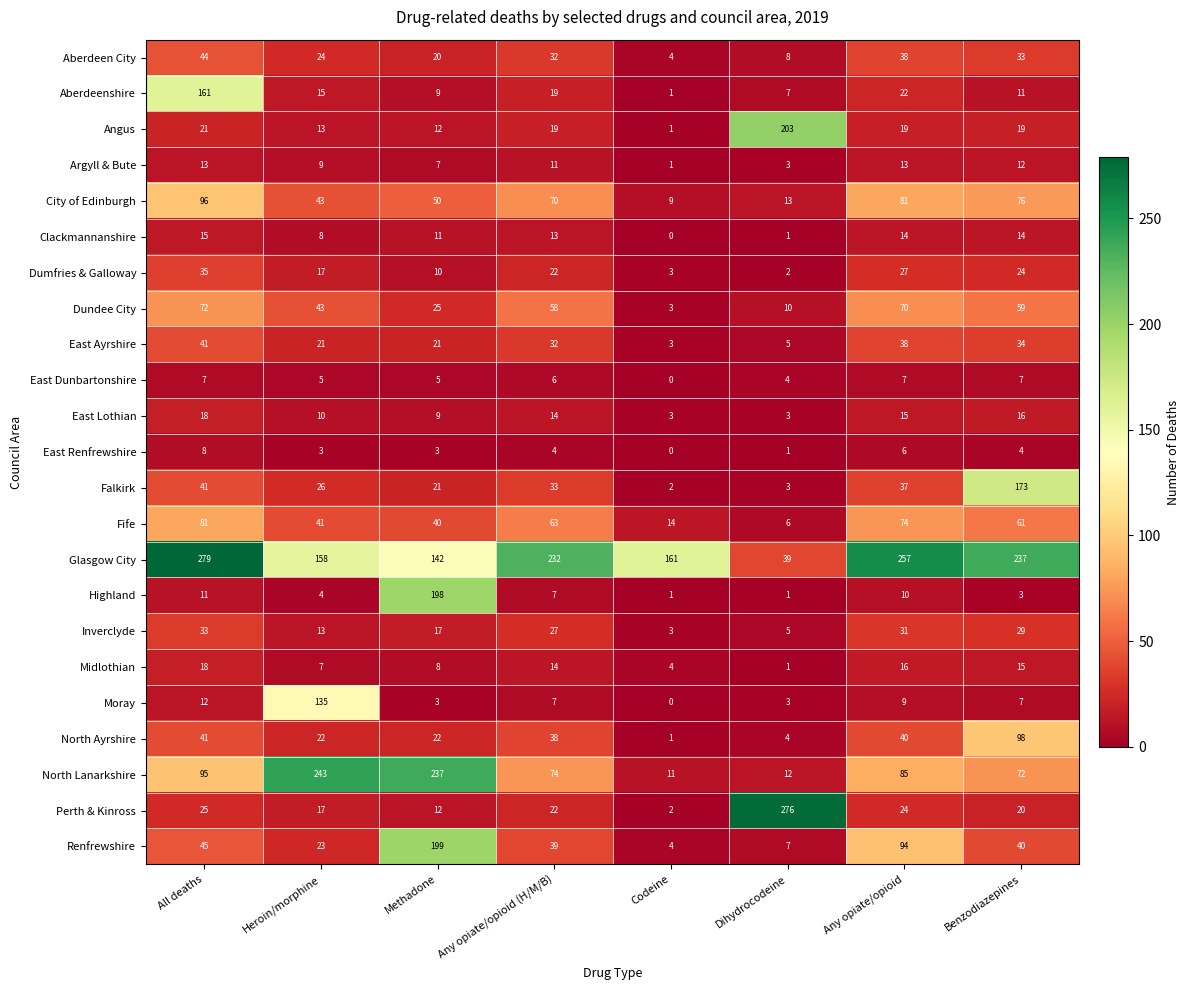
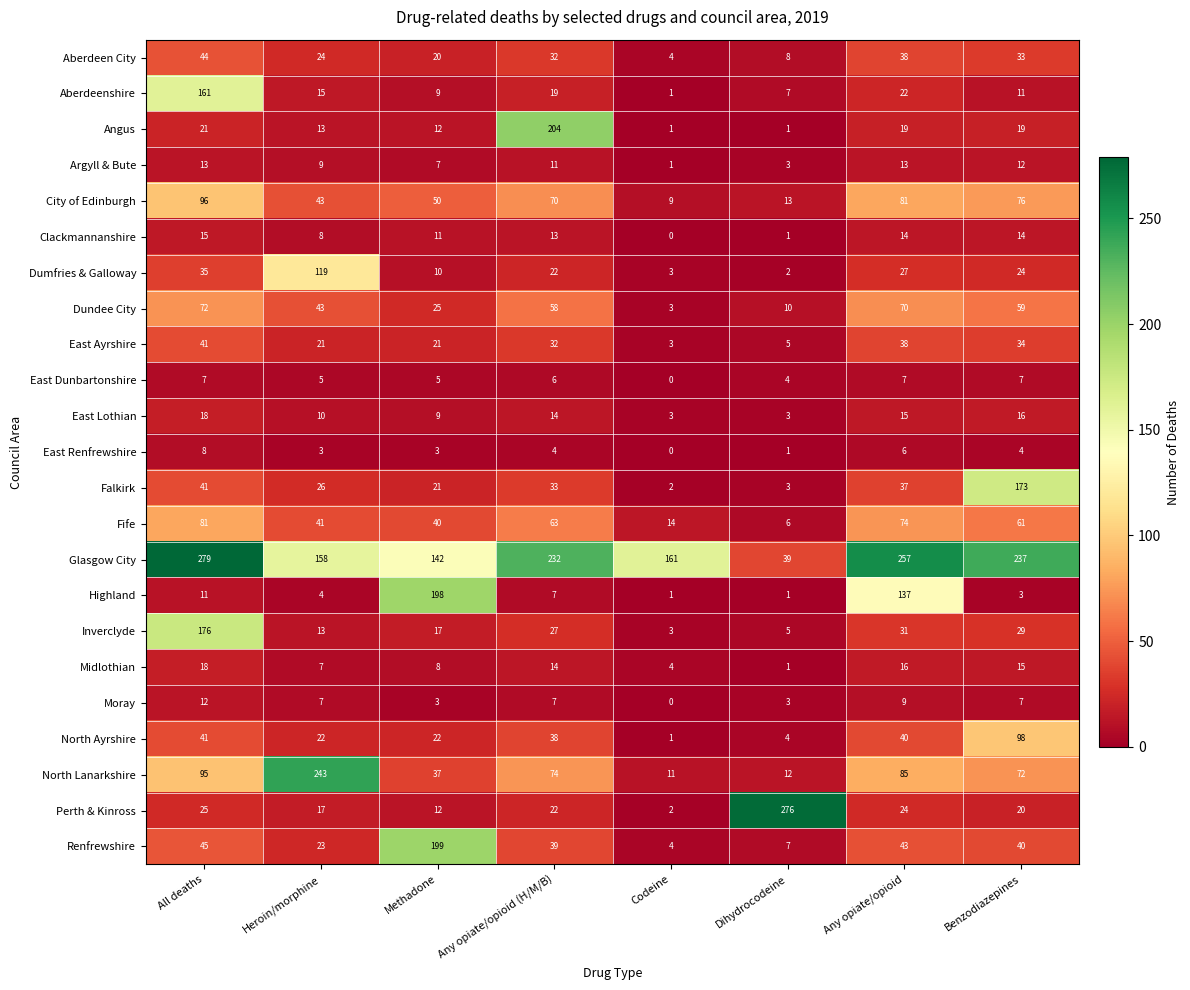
  {
    "Aberdeen City": {
      "All deaths": 44,
      "Heroin/morphine": 24,
      "Methadone": 20,
      "Any opiate/opioid (H/M/B)": 32,
      "Codeine": 4,
      "Dihydrocodeine": 8,
      "Any opiate/opioid": 38,
      "Benzodiazepines": 33
    },
    "Aberdeenshire": {
      "All deaths": 161,
      "Heroin/morphine": 15,
      "Methadone": 9,
      "Any opiate/opioid (H/M/B)": 19,
      "Codeine": 1,
      "Dihydrocodeine": 7,
      "Any opiate/opioid": 22,
      "Benzodiazepines": 11
    },
    "Angus": {
      "All deaths": 21,
      "Heroin/morphine": 13,
      "Methadone": 12,
-     "Any opiate/opioid (H/M/B)": 19,
+     "Any opiate/opioid (H/M/B)": 204,
      "Codeine": 1,
-     "Dihydrocodeine": 203,
+     "Dihydrocodeine": 1,
      "Any opiate/opioid": 19,
      "Benzodiazepines": 19
    },
    "Argyll & Bute": {
      "All deaths": 13,
      "Heroin/morphine": 9,
      "Methadone": 7,
      "Any opiate/opioid (H/M/B)": 11,
      "Codeine": 1,
      "Dihydrocodeine": 3,
      "Any opiate/opioid": 13,
      "Benzodiazepines": 12
    },
    "City of Edinburgh": {
      "All deaths": 96,
      "Heroin/morphine": 43,
      "Methadone": 50,
      "Any opiate/opioid (H/M/B)": 70,
      "Codeine": 9,
      "Dihydrocodeine": 13,
      "Any opiate/opioid": 81,
      "Benzodiazepines": 76
    },
    "Clackmannanshire": {
      "All deaths": 15,
      "Heroin/morphine": 8,
      "Methadone": 11,
      "Any opiate/opioid (H/M/B)": 13,
      "Codeine": 0,
      "Dihydrocodeine": 1,
      "Any opiate/opioid": 14,
      "Benzodiazepines": 14
    },
    "Dumfries & Galloway": {
      "All deaths": 35,
-     "Heroin/morphine": 17,
+     "Heroin/morphine": 119,
      "Methadone": 10,
      "Any opiate/opioid (H/M/B)": 22,
      "Codeine": 3,
      "Dihydrocodeine": 2,
      "Any opiate/opioid": 27,
      "Benzodiazepines": 24
    },
    "Dundee City": {
      "All deaths": 72,
      "Heroin/morphine": 43,
      "Methadone": 25,
      "Any opiate/opioid (H/M/B)": 58,
      "Codeine": 3,
      "Dihydrocodeine": 10,
      "Any opiate/opioid": 70,
      "Benzodiazepines": 59
    },
    "East Ayrshire": {
      "All deaths": 41,
      "Heroin/morphine": 21,
      "Methadone": 21,
      "Any opiate/opioid (H/M/B)": 32,
      "Codeine": 3,
      "Dihydrocodeine": 5,
      "Any opiate/opioid": 38,
      "Benzodiazepines": 34
    },
    "East Dunbartonshire": {
      "All deaths": 7,
      "Heroin/morphine": 5,
      "Methadone": 5,
      "Any opiate/opioid (H/M/B)": 6,
      "Codeine": 0,
      "Dihydrocodeine": 4,
      "Any opiate/opioid": 7,
      "Benzodiazepines": 7
    },
    "East Lothian": {
      "All deaths": 18,
      "Heroin/morphine": 10,
      "Methadone": 9,
      "Any opiate/opioid (H/M/B)": 14,
      "Codeine": 3,
      "Dihydrocodeine": 3,
      "Any opiate/opioid": 15,
      "Benzodiazepines": 16
    },
    "East Renfrewshire": {
      "All deaths": 8,
      "Heroin/morphine": 3,
      "Methadone": 3,
      "Any opiate/opioid (H/M/B)": 4,
      "Codeine": 0,
      "Dihydrocodeine": 1,
      "Any opiate/opioid": 6,
      "Benzodiazepines": 4
    },
    "Falkirk": {
      "All deaths": 41,
      "Heroin/morphine": 26,
      "Methadone": 21,
      "Any opiate/opioid (H/M/B)": 33,
      "Codeine": 2,
      "Dihydrocodeine": 3,
      "Any opiate/opioid": 37,
      "Benzodiazepines": 173
    },
    "Fife": {
      "All deaths": 81,
      "Heroin/morphine": 41,
      "Methadone": 40,
      "Any opiate/opioid (H/M/B)": 63,
      "Codeine": 14,
      "Dihydrocodeine": 6,
      "Any opiate/opioid": 74,
      "Benzodiazepines": 61
    },
    "Glasgow City": {
      "All deaths": 279,
      "Heroin/morphine": 158,
      "Methadone": 142,
      "Any opiate/opioid (H/M/B)": 232,
      "Codeine": 161,
      "Dihydrocodeine": 39,
      "Any opiate/opioid": 257,
      "Benzodiazepines": 237
    },
    "Highland": {
      "All deaths": 11,
      "Heroin/morphine": 4,
      "Methadone": 198,
      "Any opiate/opioid (H/M/B)": 7,
      "Codeine": 1,
      "Dihydrocodeine": 1,
-     "Any opiate/opioid": 10,
+     "Any opiate/opioid": 137,
      "Benzodiazepines": 3
    },
    "Inverclyde": {
-     "All deaths": 33,
+     "All deaths": 176,
      "Heroin/morphine": 13,
      "Methadone": 17,
      "Any opiate/opioid (H/M/B)": 27,
      "Codeine": 3,
      "Dihydrocodeine": 5,
      "Any opiate/opioid": 31,
      "Benzodiazepines": 29
    },
    "Midlothian": {
      "All deaths": 18,
      "Heroin/morphine": 7,
      "Methadone": 8,
      "Any opiate/opioid (H/M/B)": 14,
      "Codeine": 4,
      "Dihydrocodeine": 1,
      "Any opiate/opioid": 16,
      "Benzodiazepines": 15
    },
    "Moray": {
      "All deaths": 12,
-     "Heroin/morphine": 135,
+     "Heroin/morphine": 7,
      "Methadone": 3,
      "Any opiate/opioid (H/M/B)": 7,
      "Codeine": 0,
      "Dihydrocodeine": 3,
      "Any opiate/opioid": 9,
      "Benzodiazepines": 7
    },
    "North Ayrshire": {
      "All deaths": 41,
      "Heroin/morphine": 22,
      "Methadone": 22,
      "Any opiate/opioid (H/M/B)": 38,
      "Codeine": 1,
      "Dihydrocodeine": 4,
      "Any opiate/opioid": 40,
      "Benzodiazepines": 98
    },
    "North Lanarkshire": {
      "All deaths": 95,
      "Heroin/morphine": 243,
-     "Methadone": 237,
+     "Methadone": 37,
      "Any opiate/opioid (H/M/B)": 74,
      "Codeine": 11,
      "Dihydrocodeine": 12,
      "Any opiate/opioid": 85,
      "Benzodiazepines": 72
    },
    "Perth & Kinross": {
      "All deaths": 25,
      "Heroin/morphine": 17,
      "Methadone": 12,
      "Any opiate/opioid (H/M/B)": 22,
      "Codeine": 2,
      "Dihydrocodeine": 276,
      "Any opiate/opioid": 24,
      "Benzodiazepines": 20
    },
    "Renfrewshire": {
      "All deaths": 45,
      "Heroin/morphine": 23,
      "Methadone": 199,
      "Any opiate/opioid (H/M/B)": 39,
      "Codeine": 4,
      "Dihydrocodeine": 7,
-     "Any opiate/opioid": 94,
+     "Any opiate/opioid": 43,
      "Benzodiazepines": 40
    }
  }
